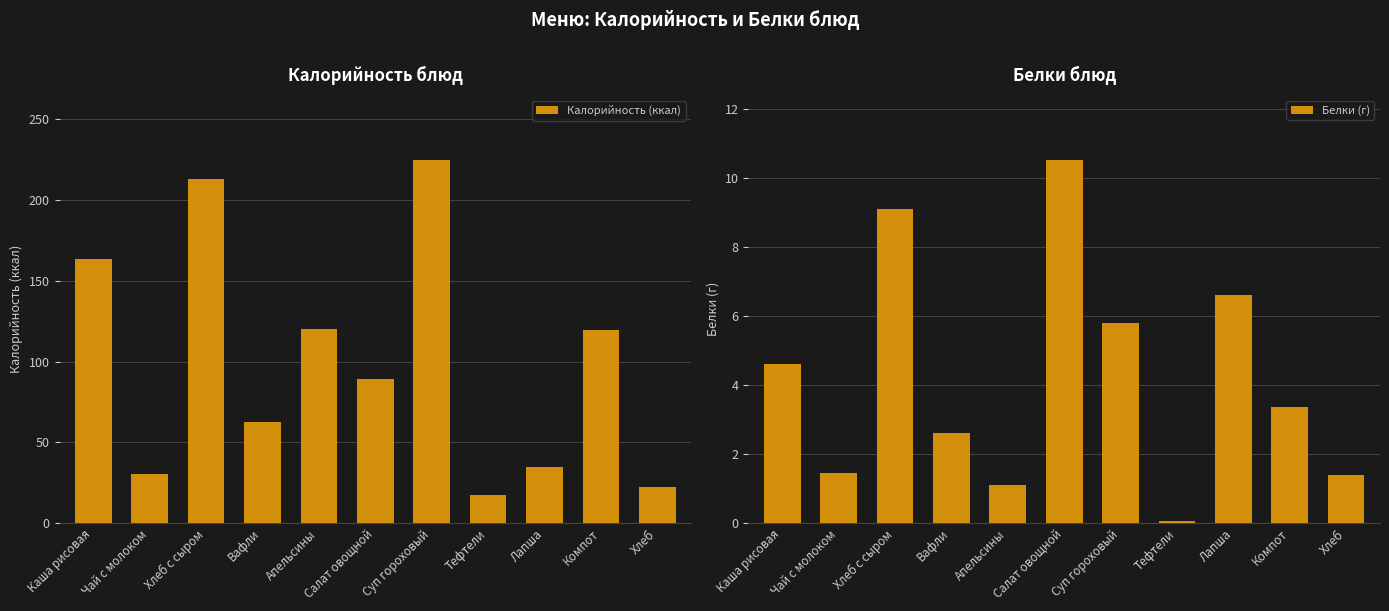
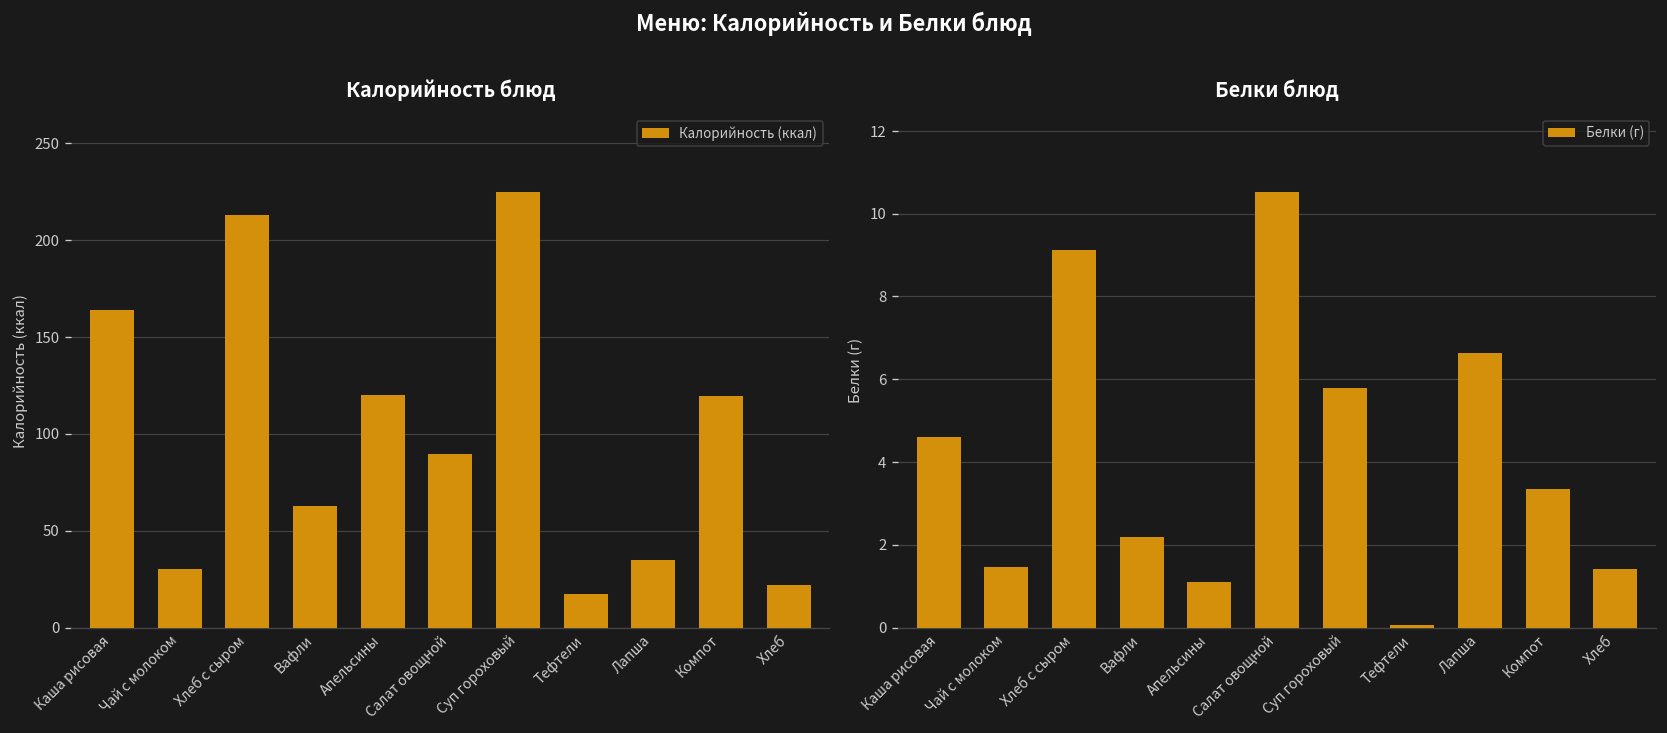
  {
    "Калорийность блюд": {
      "Каша рисовая": 164,
      "Чай с молоком": 30,
      "Хлеб с сыром": 213,
      "Вафли": 63,
      "Апельсины": 120,
      "Салат овощной": 89,
      "Суп гороховый": 225,
      "Тефтели": 17,
      "Лапша": 35,
      "Компот": 119,
      "Хлеб": 22
    },
    "Белки блюд": {
      "Каша рисовая": 4.6,
      "Чай с молоком": 1.5,
      "Хлеб с сыром": 9.1,
-     "Вафли": 2.6,
+     "Вафли": 2.2,
      "Апельсины": 1.1,
      "Салат овощной": 10.5,
      "Суп гороховый": 5.8,
      "Лапша": 6.6,
      "Компот": 3.4,
      "Хлеб": 1.4
    }
  }
